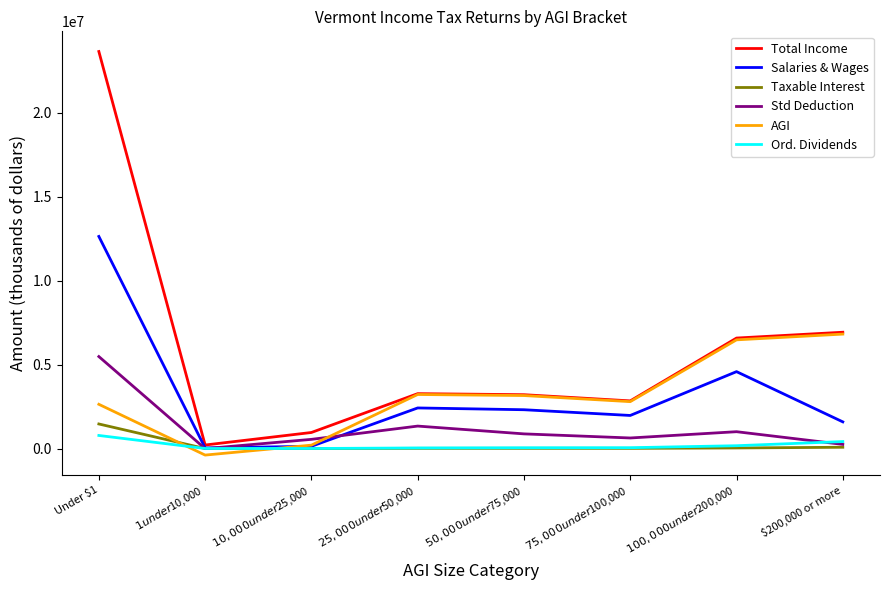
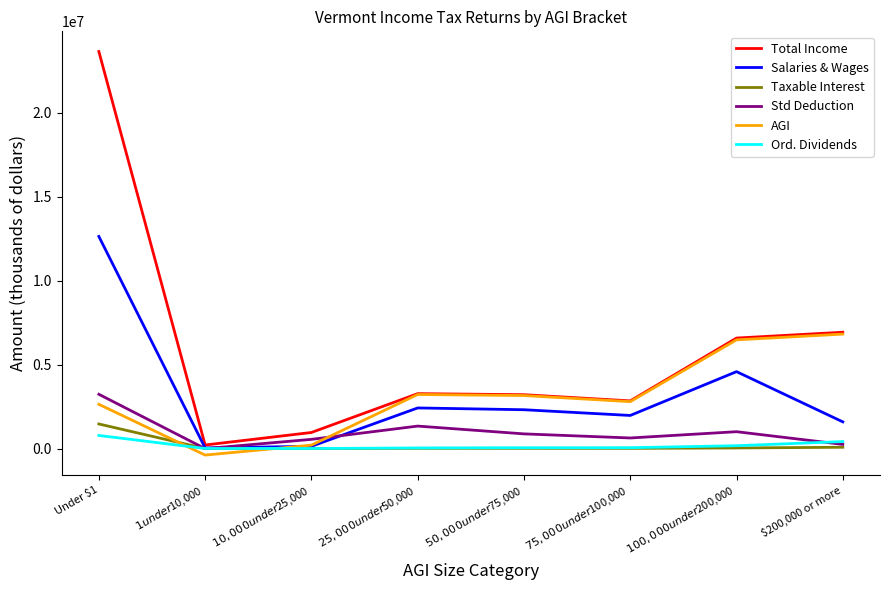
  {
    "Total Income": {
      "Under $1": 23700000
    },
    "Salaries & Wages": {
      "Under $1": 12600000,
      "$200,000 or more": 1600000
    },
    "Taxable Interest": {
      "Under $1": 1500000,
      "$200,000 or more": 100000
    },
    "Std Deduction": {
-     "Under $1": 5500000,
+     "Under $1": 3200000,
      "$200,000 or more": 300000
    },
    "AGI": {
      "Under $1": 2600000
    },
    "Ord. Dividends": {
      "Under $1": 800000,
      "$200,000 or more": 400000
    }
  }
